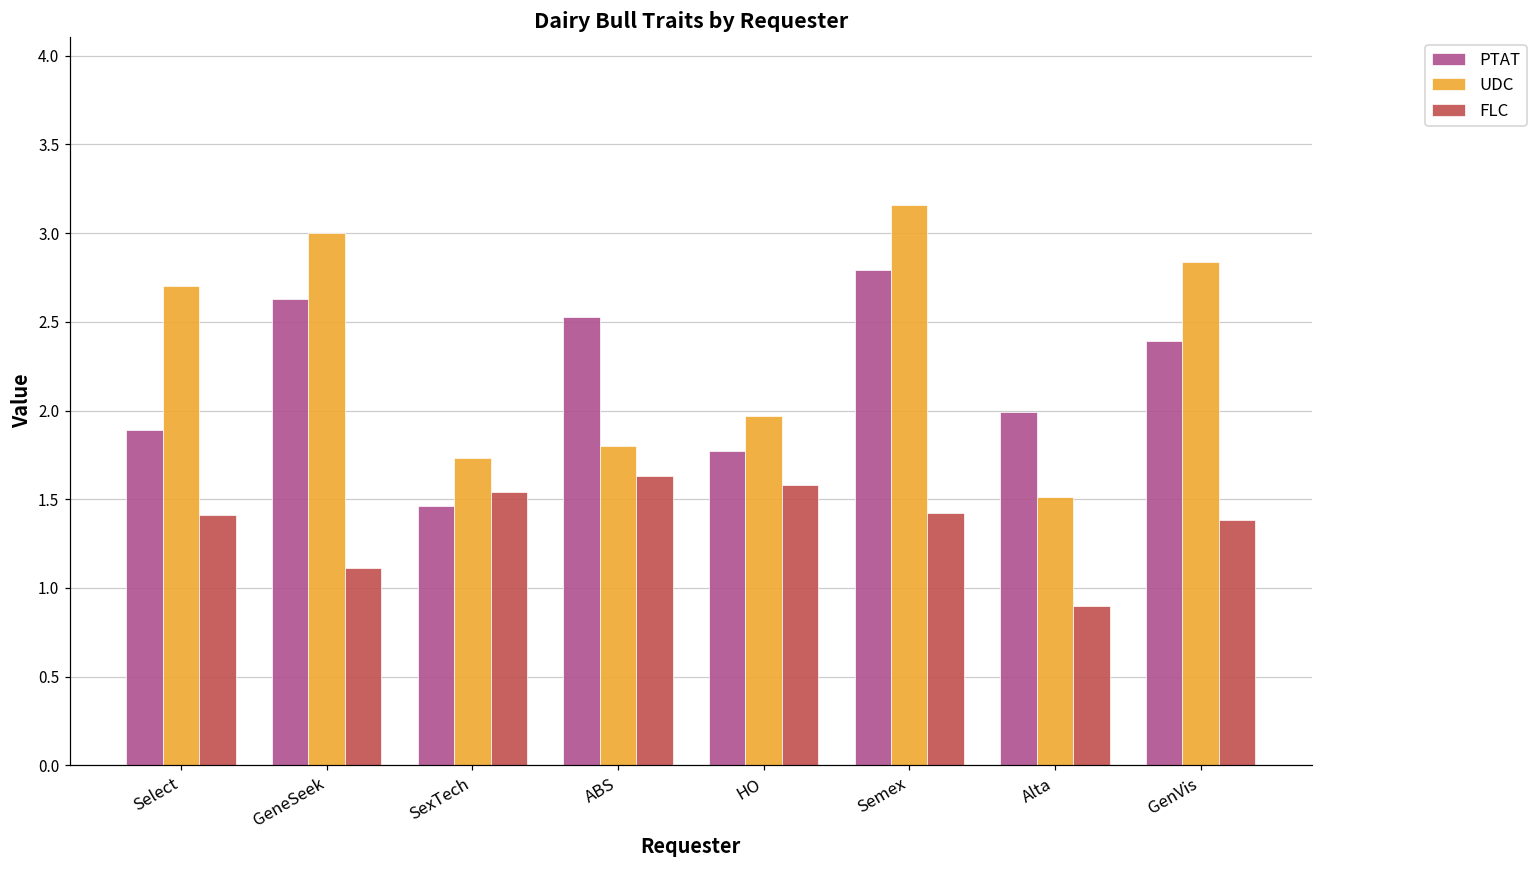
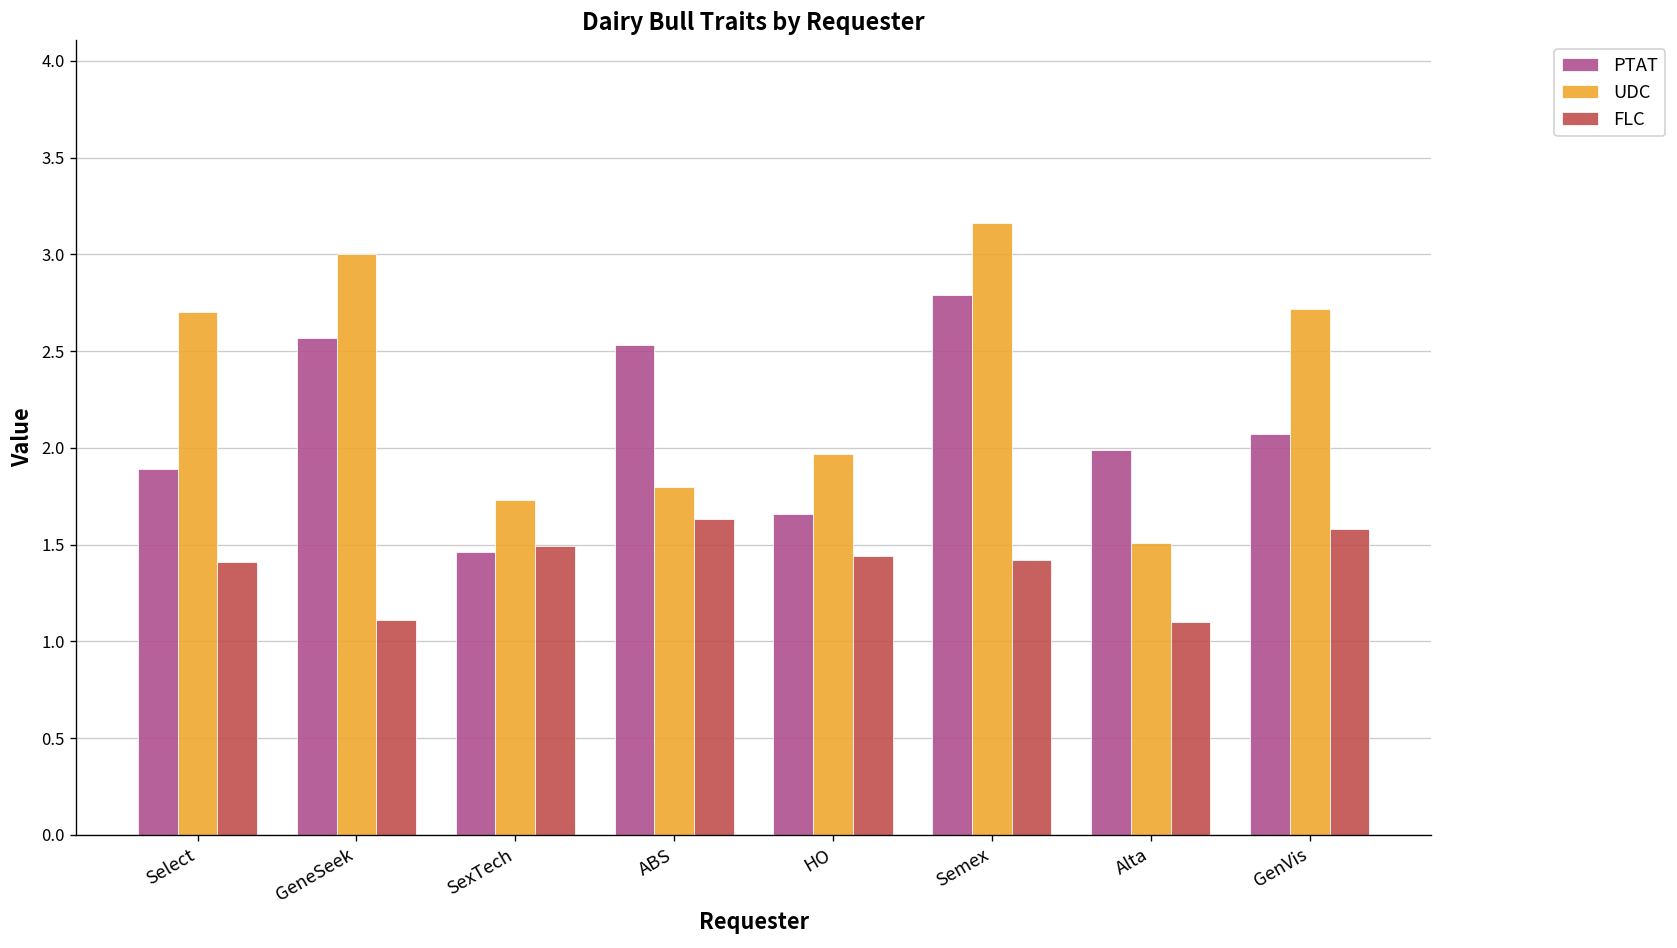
  {
    "PTAT": {
      "Select": 1.89,
-     "GeneSeek": 2.63,
+     "GeneSeek": 2.57,
      "SexTech": 1.46,
      "ABS": 2.53,
-     "HO": 1.77,
+     "HO": 1.66,
      "Semex": 2.79,
      "Alta": 1.99,
-     "GenVis": 2.39
+     "GenVis": 2.07
    },
    "UDC": {
      "Select": 2.70,
      "GeneSeek": 3.00,
      "SexTech": 1.73,
      "ABS": 1.80,
      "HO": 1.97,
      "Semex": 3.16,
      "Alta": 1.51,
-     "GenVis": 2.84
+     "GenVis": 2.72
    },
    "FLC": {
      "Select": 1.41,
      "GeneSeek": 1.11,
-     "SexTech": 1.54,
+     "SexTech": 1.49,
      "ABS": 1.63,
-     "HO": 1.58,
+     "HO": 1.44,
      "Semex": 1.42,
-     "Alta": 0.9,
-     "GenVis": 1.38
+     "Alta": 1.1,
+     "GenVis": 1.58
    }
  }
